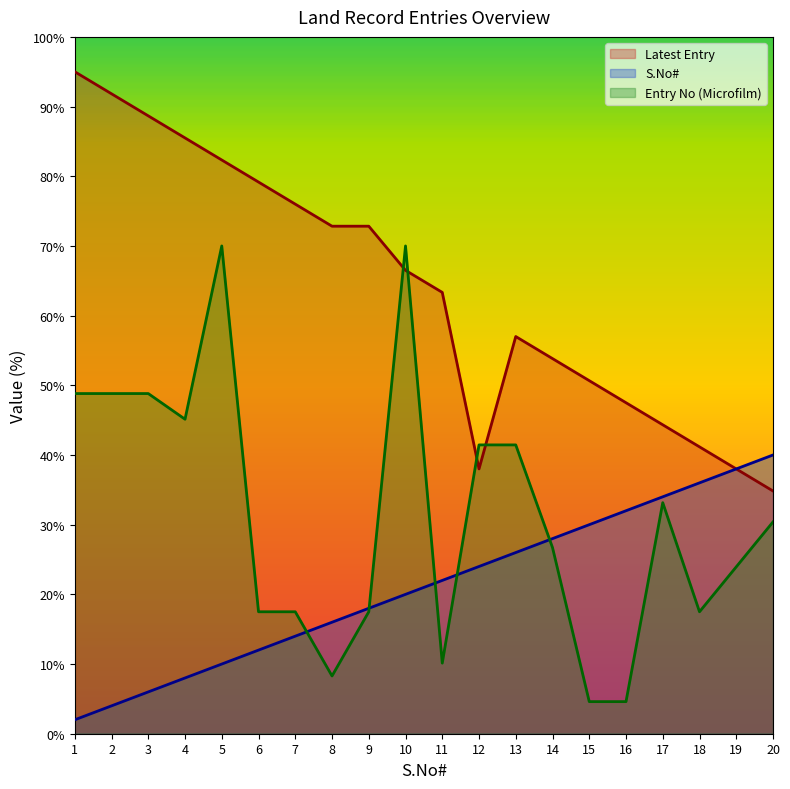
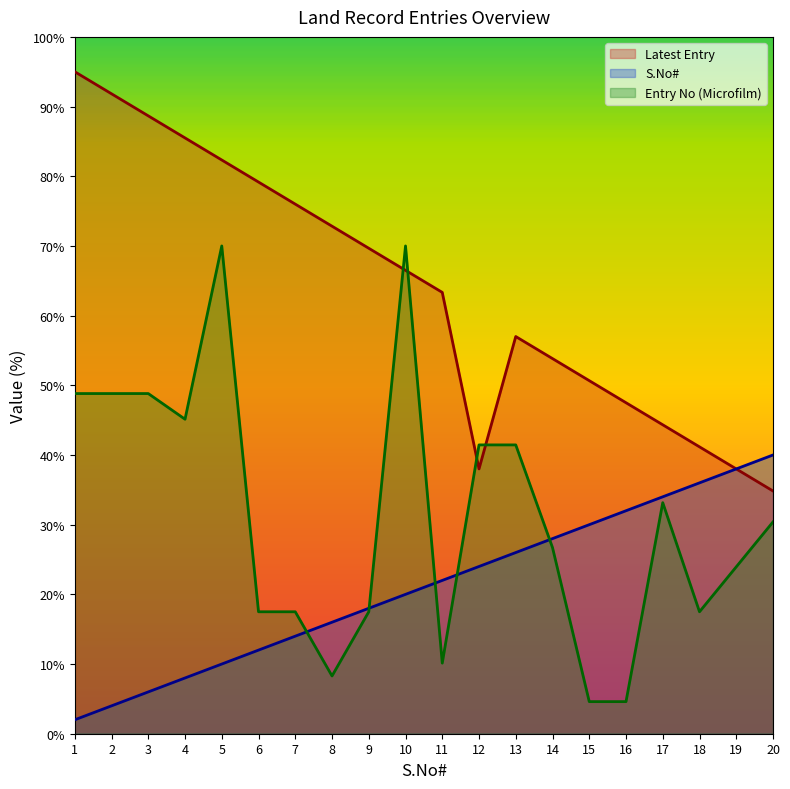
  {
    "Latest Entry": {
      "1": "95%",
      "2": "92%",
      "3": "89%",
      "4": "86%",
      "5": "82%",
      "6": "79%",
      "7": "76%",
      "8": "73%",
-     "9": "73%",
+     "9": "70%",
      "10": "67%",
      "11": "63%",
      "12": "38%",
      "13": "57%",
      "14": "54%",
      "15": "51%",
      "16": "48%",
      "17": "44%",
      "18": "41%",
      "20": "35%"
    },
    "S.No#": {
      "1": "2%",
      "2": "4%",
      "3": "6%",
      "4": "8%",
      "5": "10%",
      "6": "12%",
      "7": "14%",
      "8": "16%",
      "9": "18%",
      "10": "20%",
      "11": "22%",
      "12": "24%",
      "13": "26%",
      "14": "28%",
      "15": "30%",
      "16": "32%",
      "17": "34%",
      "18": "36%",
      "20": "40%"
    },
    "Entry No (Microfilm)": {
      "1": "49%",
      "2": "49%",
      "3": "49%",
      "4": "45%",
      "5": "70%",
      "6": "18%",
      "7": "18%",
      "8": "8%",
      "9": "18%",
      "10": "70%",
      "11": "10%",
      "12": "41%",
      "13": "41%",
      "14": "27%",
      "15": "5%",
      "16": "5%",
      "17": "33%",
      "18": "18%",
      "19": "24%",
      "20": "30%"
    }
  }
